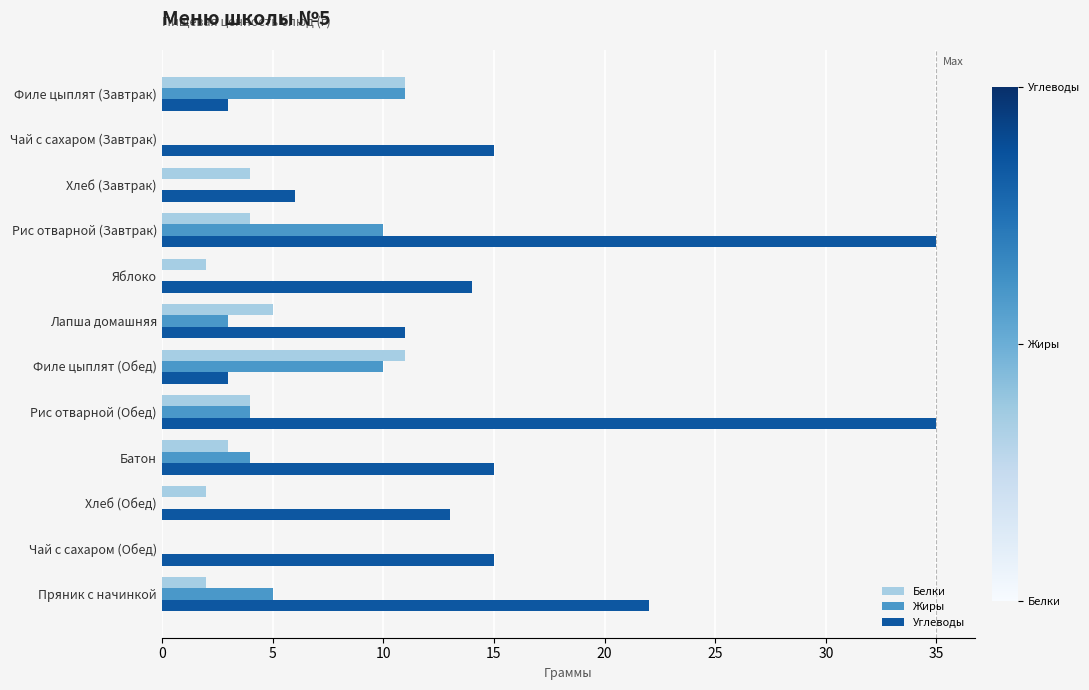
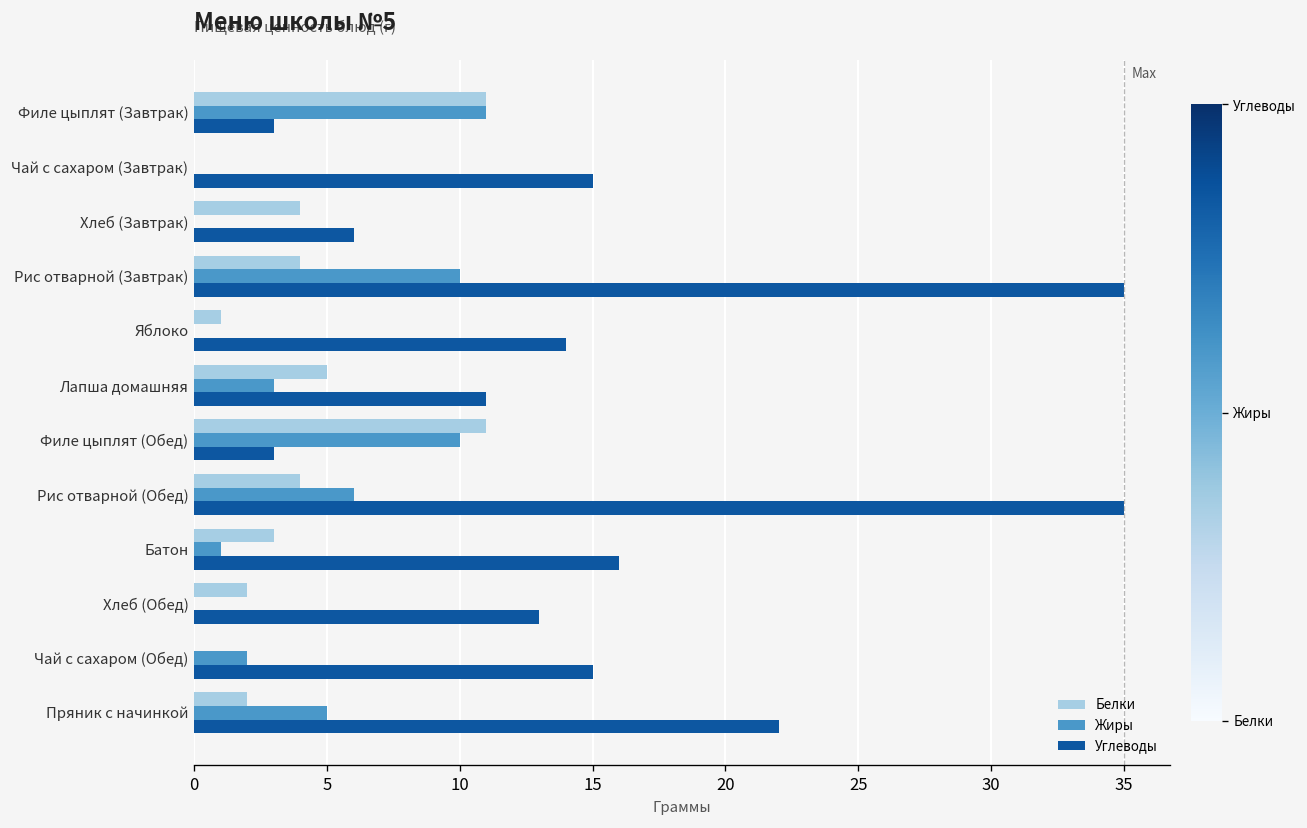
  {
    "Белки": {
      "Филе цыплят (Завтрак)": 11,
      "Чай с сахаром (Завтрак)": 0,
      "Хлеб (Завтрак)": 4,
      "Рис отварной (Завтрак)": 4,
-     "Яблоко": 2,
+     "Яблоко": 1,
      "Лапша домашняя": 5,
      "Филе цыплят (Обед)": 11,
      "Рис отварной (Обед)": 4,
      "Батон": 3,
      "Хлеб (Обед)": 2,
      "Чай с сахаром (Обед)": 0,
      "Пряник с начинкой": 2
    },
    "Жиры": {
      "Филе цыплят (Завтрак)": 11,
      "Чай с сахаром (Завтрак)": 0,
      "Хлеб (Завтрак)": 0,
      "Рис отварной (Завтрак)": 10,
      "Яблоко": 0,
      "Лапша домашняя": 3,
      "Филе цыплят (Обед)": 10,
-     "Рис отварной (Обед)": 4,
-     "Батон": 4,
+     "Рис отварной (Обед)": 6,
+     "Батон": 1,
      "Хлеб (Обед)": 0,
-     "Чай с сахаром (Обед)": 0,
+     "Чай с сахаром (Обед)": 2,
      "Пряник с начинкой": 5
    },
    "Углеводы": {
      "Филе цыплят (Завтрак)": 3,
      "Чай с сахаром (Завтрак)": 15,
      "Хлеб (Завтрак)": 6,
      "Рис отварной (Завтрак)": 35,
      "Яблоко": 14,
      "Лапша домашняя": 11,
      "Филе цыплят (Обед)": 3,
      "Рис отварной (Обед)": 35,
-     "Батон": 15,
+     "Батон": 16,
      "Хлеб (Обед)": 13,
      "Чай с сахаром (Обед)": 15,
      "Пряник с начинкой": 22
    }
  }
